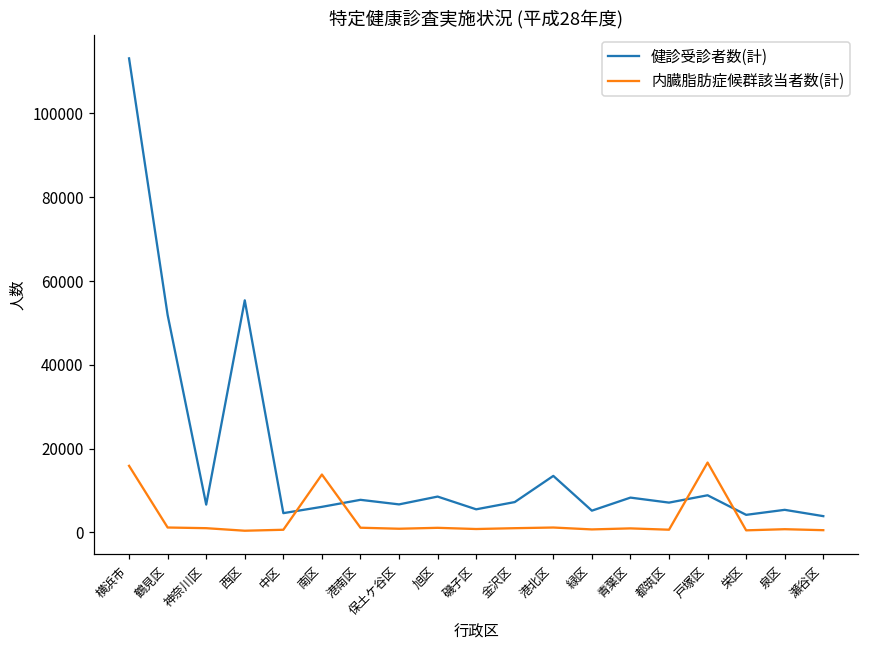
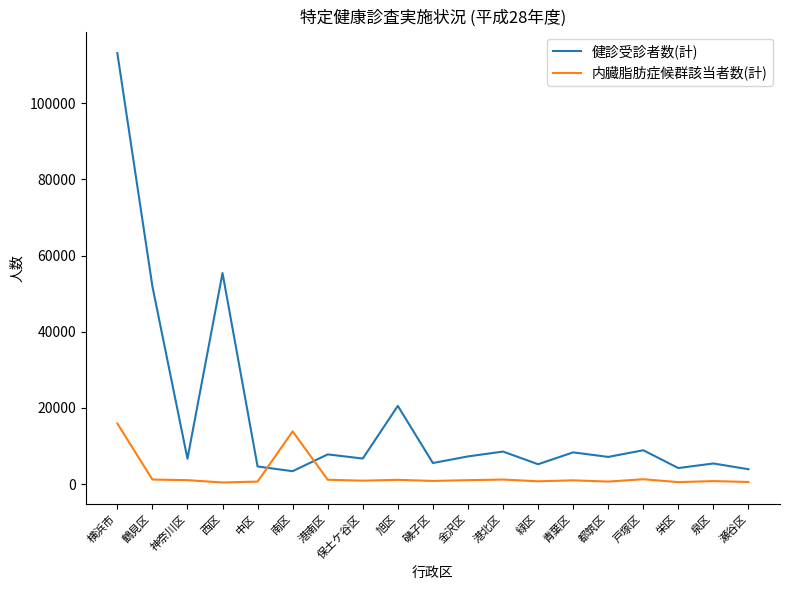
  {
    "健診受診者数(計)": {
      "横浜市": 113000,
      "鶴見区": 52000,
      "神奈川区": 7000,
      "西区": 55000,
      "中区": 5000,
-     "南区": 6000,
+     "南区": 3000,
      "港南区": 8000,
      "保土ケ谷区": 7000,
-     "旭区": 9000,
+     "旭区": 21000,
      "磯子区": 6000,
      "金沢区": 7000,
-     "港北区": 14000,
+     "港北区": 9000,
      "緑区": 5000,
      "青葉区": 8000,
      "都筑区": 7000,
      "戸塚区": 9000,
      "栄区": 4000,
      "泉区": 5000,
      "瀬谷区": 4000
    },
    "内臓脂肪症候群該当者数(計)": {
      "横浜市": 16000,
      "鶴見区": 1000,
      "神奈川区": 1000,
      "西区": 0,
      "中区": 1000,
      "南区": 14000,
      "港南区": 1000,
      "保土ケ谷区": 1000,
      "旭区": 1000,
      "磯子区": 1000,
      "金沢区": 1000,
      "港北区": 1000,
      "緑区": 1000,
      "青葉区": 1000,
      "都筑区": 1000,
-     "戸塚区": 17000,
+     "戸塚区": 1000,
      "栄区": 1000,
      "泉区": 1000,
      "瀬谷区": 1000
    }
  }
